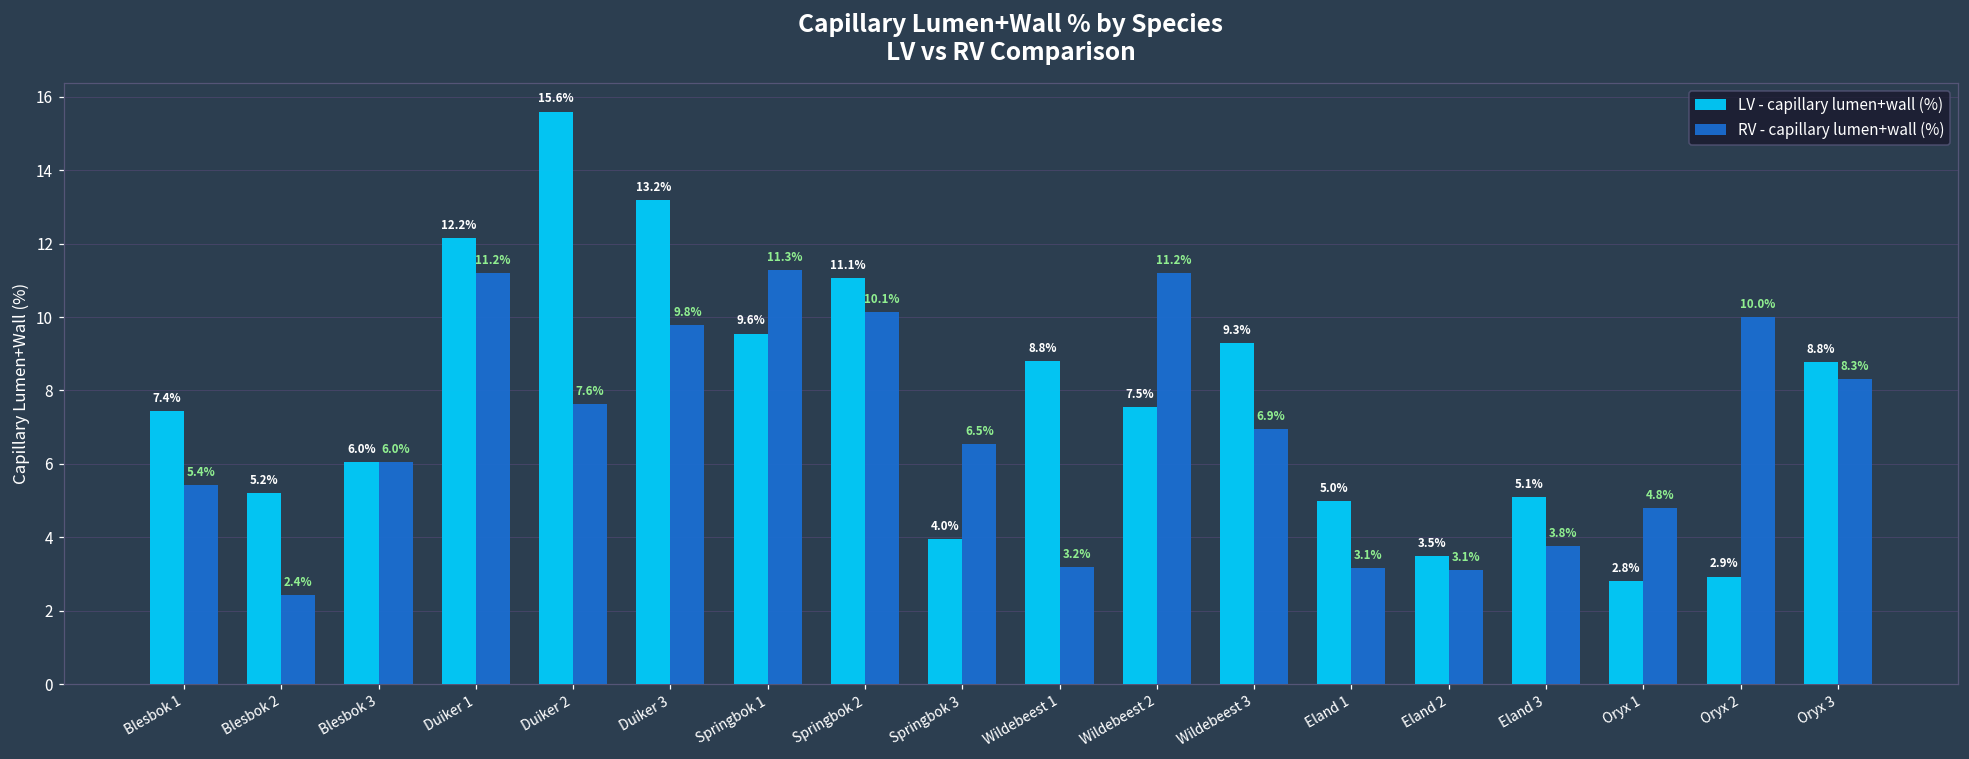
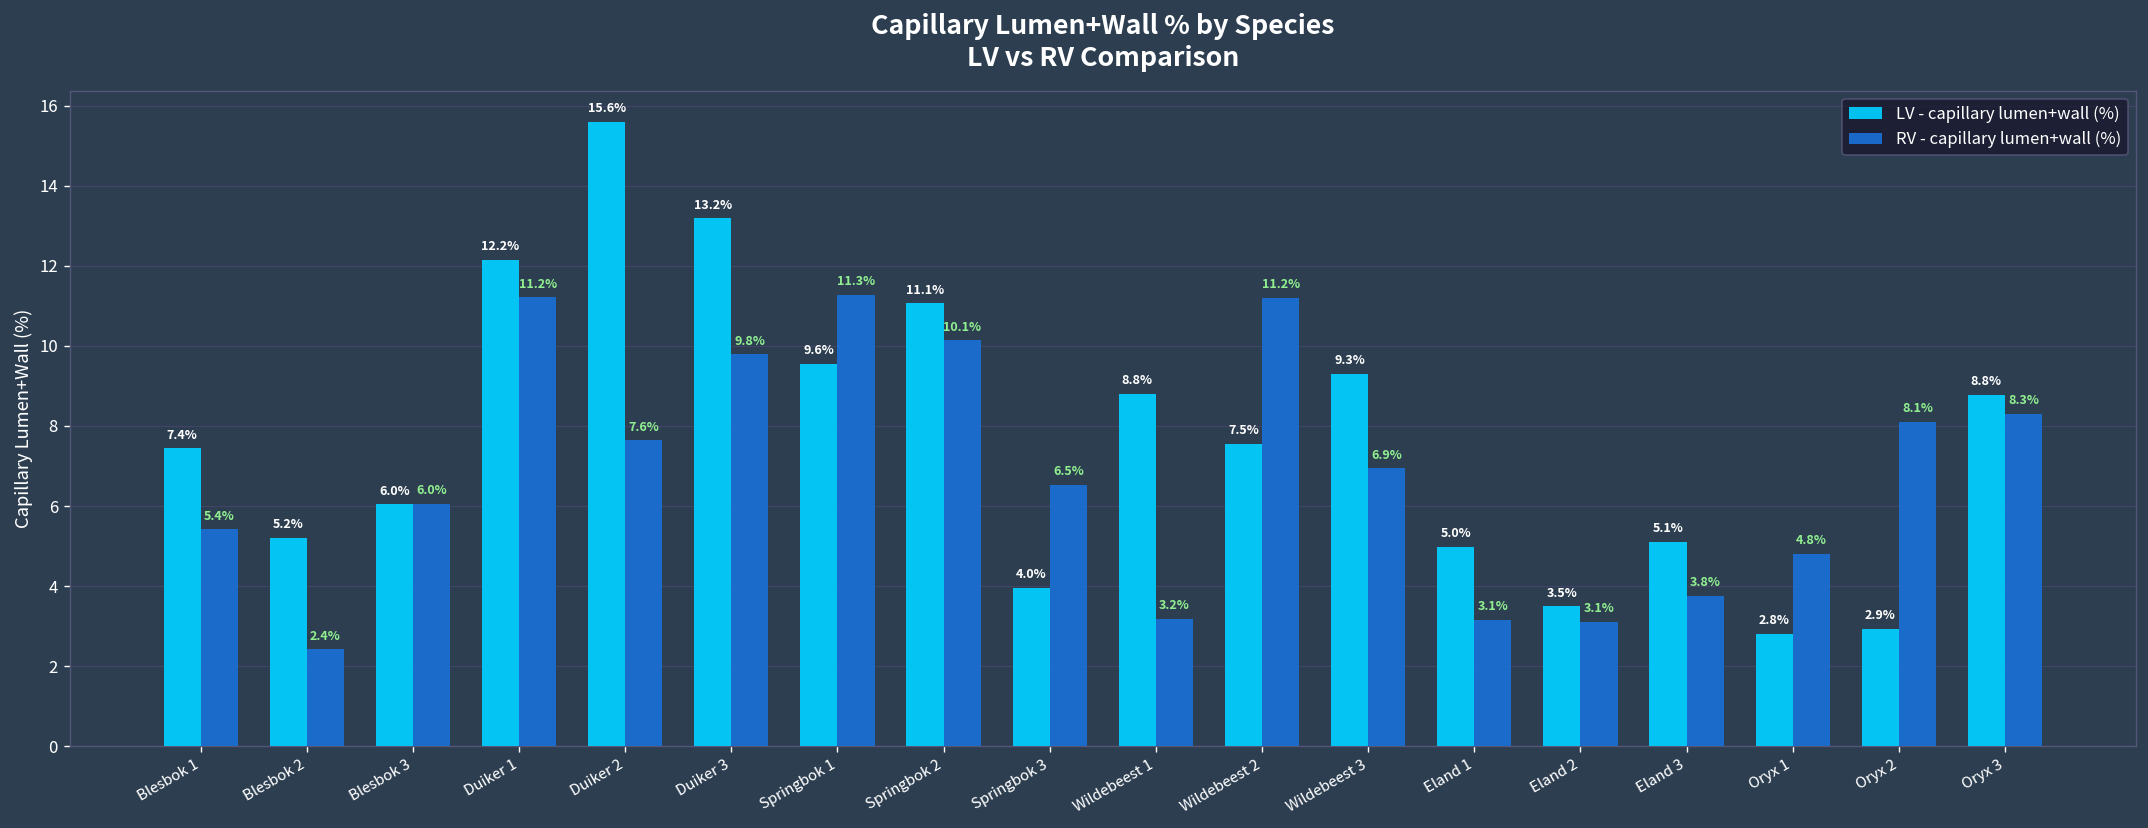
  {
    "LV - capillary lumen+wall (%)": {
      "Blesbok 1": "7.4%",
      "Blesbok 2": "5.2%",
      "Blesbok 3": "6.0%",
      "Duiker 1": "12.2%",
      "Duiker 2": "15.6%",
      "Duiker 3": "13.2%",
      "Springbok 1": "9.6%",
      "Springbok 2": "11.1%",
      "Springbok 3": "4.0%",
      "Wildebeest 1": "8.8%",
      "Wildebeest 2": "7.5%",
      "Wildebeest 3": "9.3%",
      "Eland 1": "5.0%",
      "Eland 2": "3.5%",
      "Eland 3": "5.1%",
      "Oryx 1": "2.8%",
      "Oryx 2": "2.9%",
      "Oryx 3": "8.8%"
    },
    "RV - capillary lumen+wall (%)": {
      "Blesbok 1": "5.4%",
      "Blesbok 2": "2.4%",
      "Blesbok 3": "6.0%",
      "Duiker 1": "11.2%",
      "Duiker 2": "7.6%",
      "Duiker 3": "9.8%",
      "Springbok 1": "11.3%",
      "Springbok 2": "10.1%",
      "Springbok 3": "6.5%",
      "Wildebeest 1": "3.2%",
      "Wildebeest 2": "11.2%",
      "Wildebeest 3": "6.9%",
      "Eland 1": "3.1%",
      "Eland 2": "3.1%",
      "Eland 3": "3.8%",
      "Oryx 1": "4.8%",
-     "Oryx 2": "10.0%",
+     "Oryx 2": "8.1%",
      "Oryx 3": "8.3%"
    }
  }
